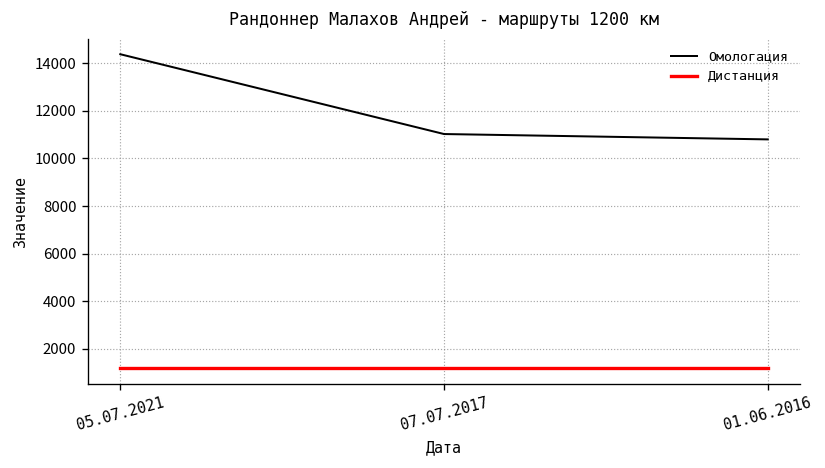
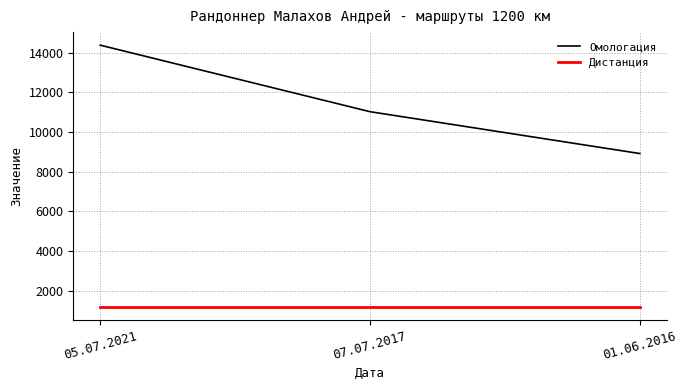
  {
    "Омологация": {
      "05.07.2021": 14400,
      "07.07.2017": 11000,
-     "01.06.2016": 10800
+     "01.06.2016": 8900
    },
    "Дистанция": {
      "05.07.2021": 1200,
      "07.07.2017": 1200,
      "01.06.2016": 1200
    }
  }
